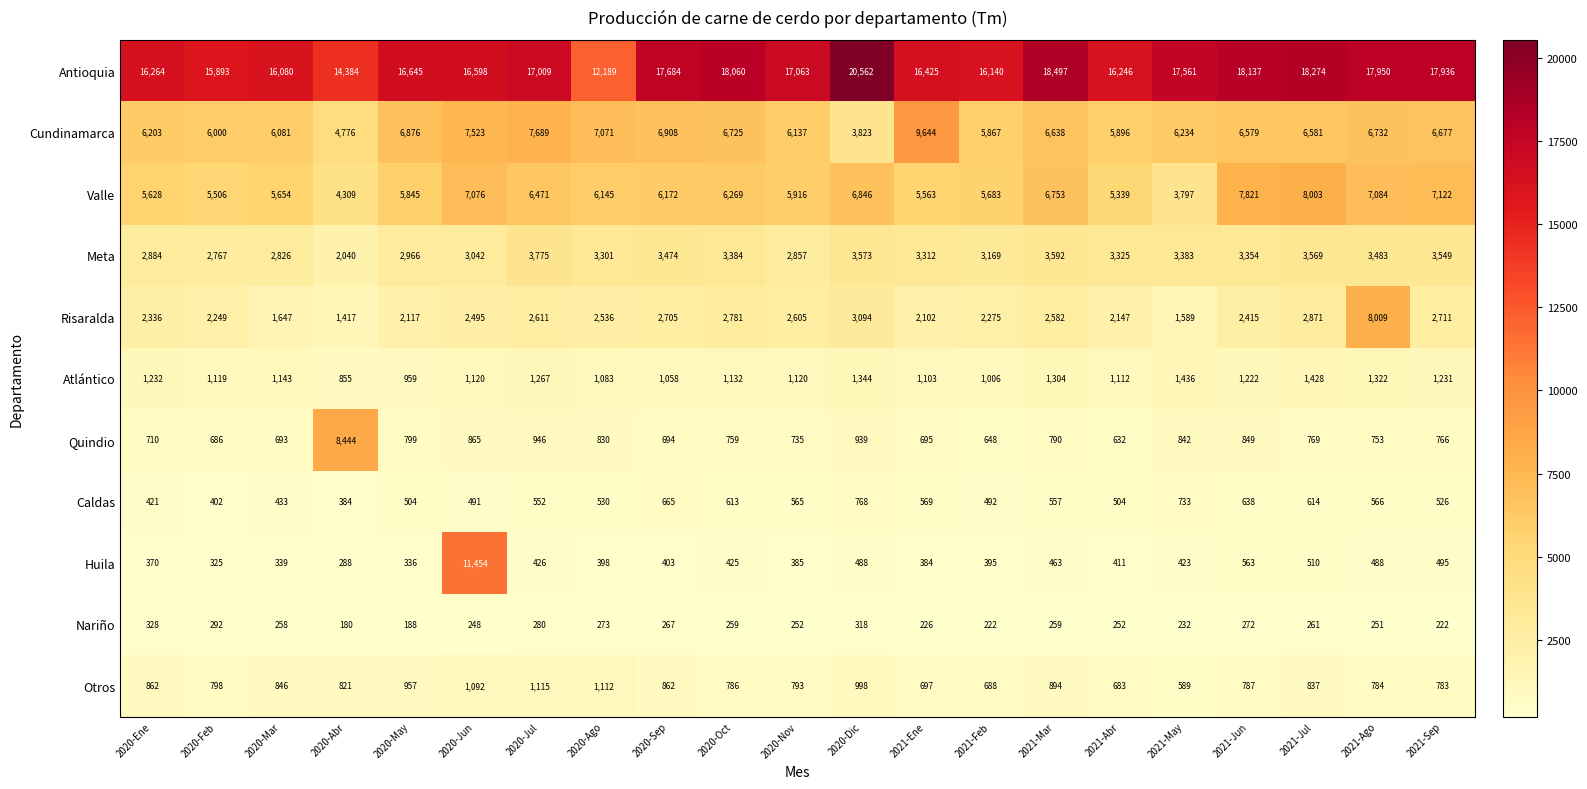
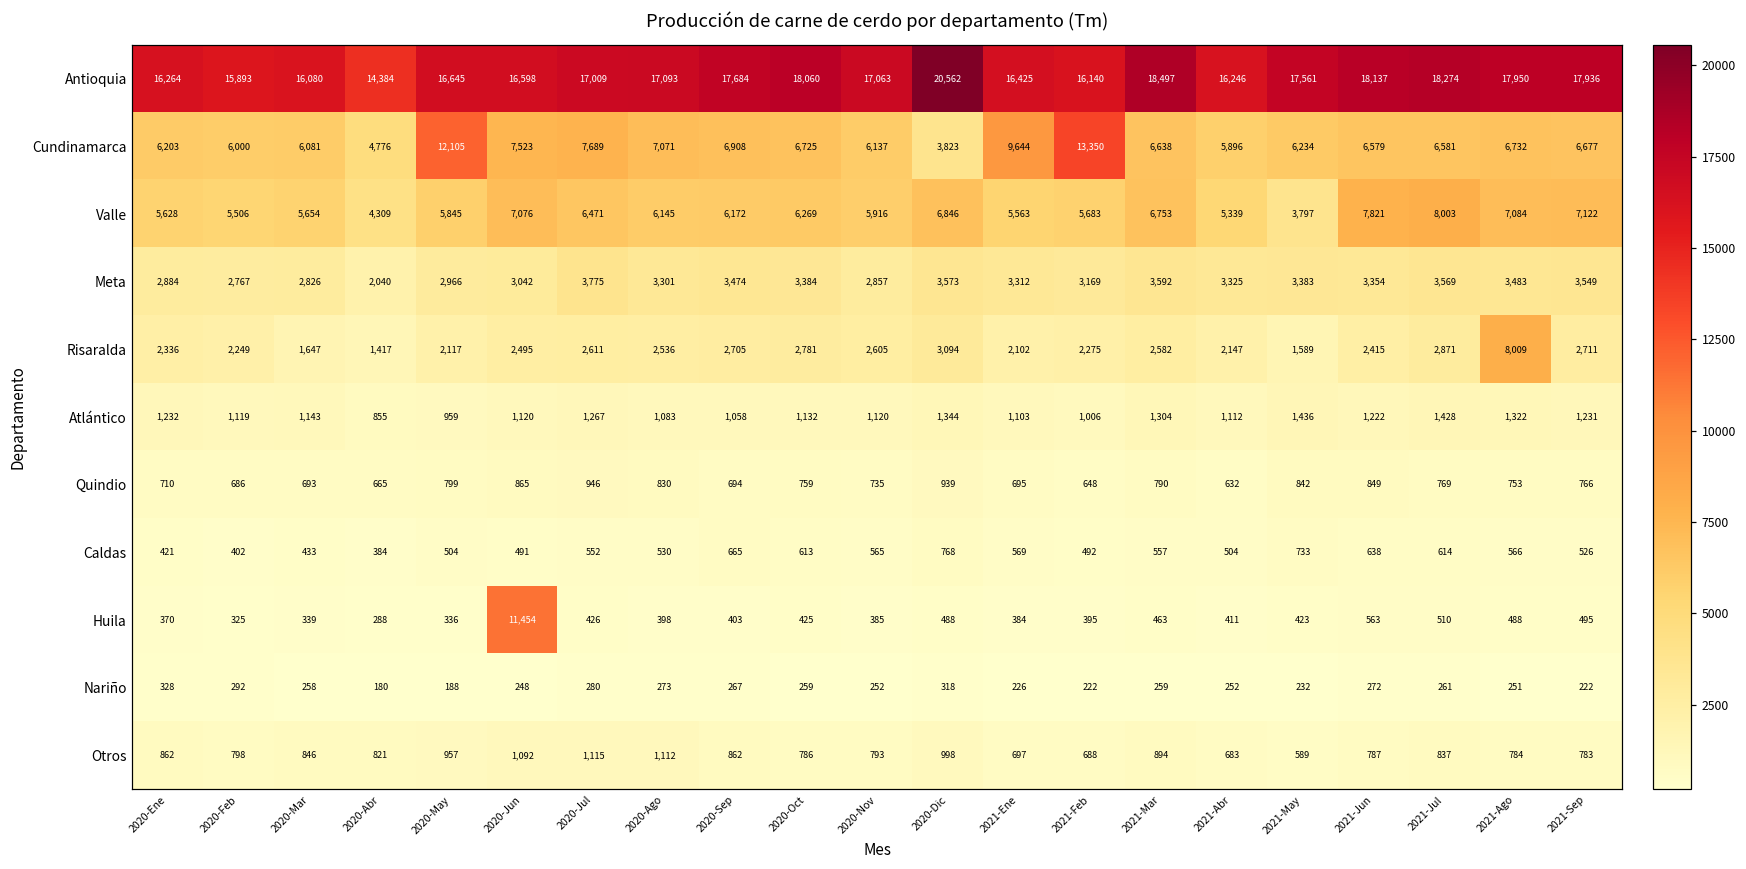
  {
    "Antioquia": {
      "2020-Ene": "16,264",
      "2020-Feb": "15,893",
      "2020-Mar": "16,080",
      "2020-Abr": "14,384",
      "2020-May": "16,645",
      "2020-Jun": "16,598",
      "2020-Jul": "17,009",
-     "2020-Ago": "12,189",
+     "2020-Ago": "17,093",
      "2020-Sep": "17,684",
      "2020-Oct": "18,060",
      "2020-Nov": "17,063",
      "2020-Dic": "20,562",
      "2021-Ene": "16,425",
      "2021-Feb": "16,140",
      "2021-Mar": "18,497",
      "2021-Abr": "16,246",
      "2021-May": "17,561",
      "2021-Jun": "18,137",
      "2021-Jul": "18,274",
      "2021-Ago": "17,950",
      "2021-Sep": "17,936"
    },
    "Cundinamarca": {
      "2020-Ene": "6,203",
      "2020-Feb": "6,000",
      "2020-Mar": "6,081",
      "2020-Abr": "4,776",
-     "2020-May": "6,876",
+     "2020-May": "12,105",
      "2020-Jun": "7,523",
      "2020-Jul": "7,689",
      "2020-Ago": "7,071",
      "2020-Sep": "6,908",
      "2020-Oct": "6,725",
      "2020-Nov": "6,137",
      "2020-Dic": "3,823",
      "2021-Ene": "9,644",
-     "2021-Feb": "5,867",
+     "2021-Feb": "13,350",
      "2021-Mar": "6,638",
      "2021-Abr": "5,896",
      "2021-May": "6,234",
      "2021-Jun": "6,579",
      "2021-Jul": "6,581",
      "2021-Ago": "6,732",
      "2021-Sep": "6,677"
    },
    "Quindio": {
      "2020-Ene": "710",
      "2020-Feb": "686",
      "2020-Mar": "693",
-     "2020-Abr": "8,444",
+     "2020-Abr": "665",
      "2020-May": "799",
      "2020-Jun": "865",
      "2020-Jul": "946",
      "2020-Ago": "830",
      "2020-Sep": "694",
      "2020-Oct": "759",
      "2020-Nov": "735",
      "2020-Dic": "939",
      "2021-Ene": "695",
      "2021-Feb": "648",
      "2021-Mar": "790",
      "2021-Abr": "632",
      "2021-May": "842",
      "2021-Jun": "849",
      "2021-Jul": "769",
      "2021-Ago": "753",
      "2021-Sep": "766"
    }
  }
